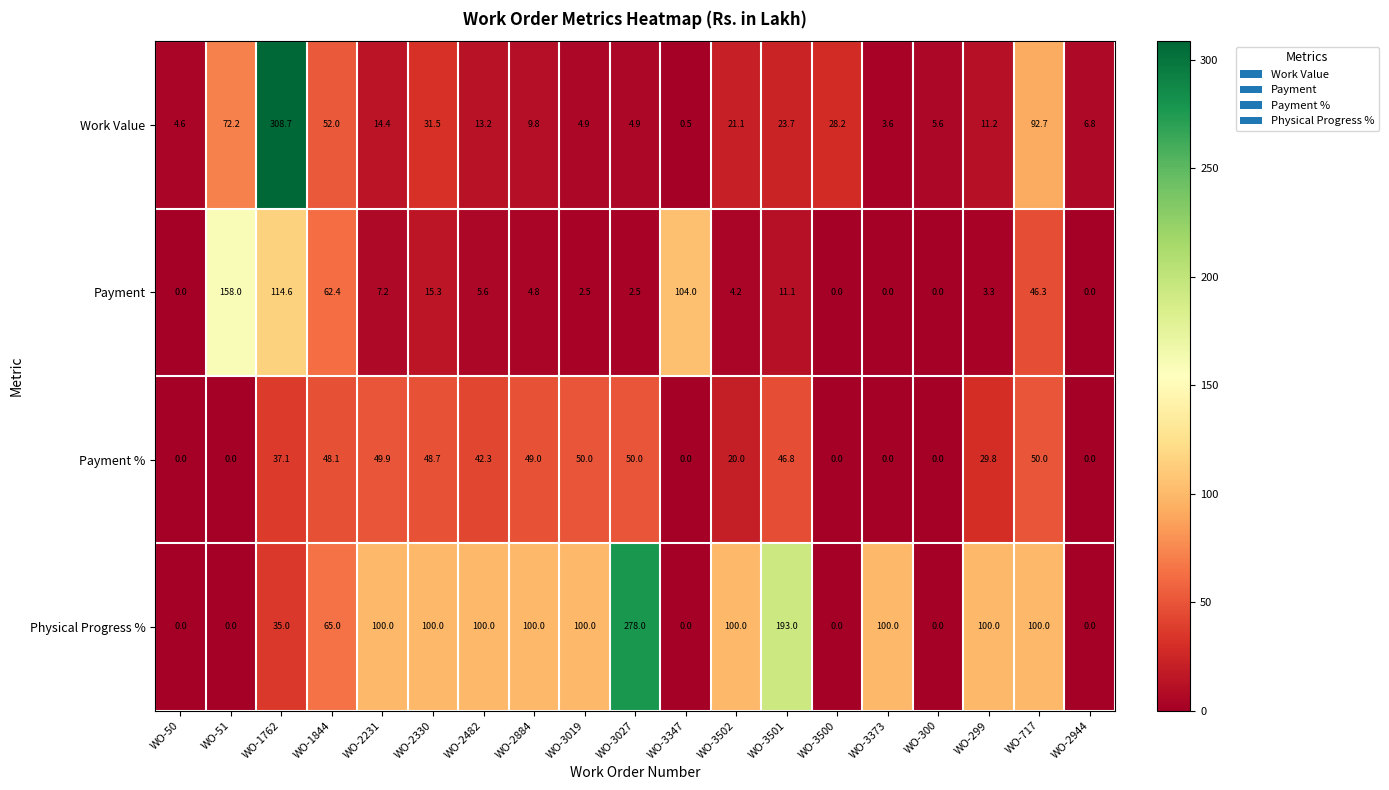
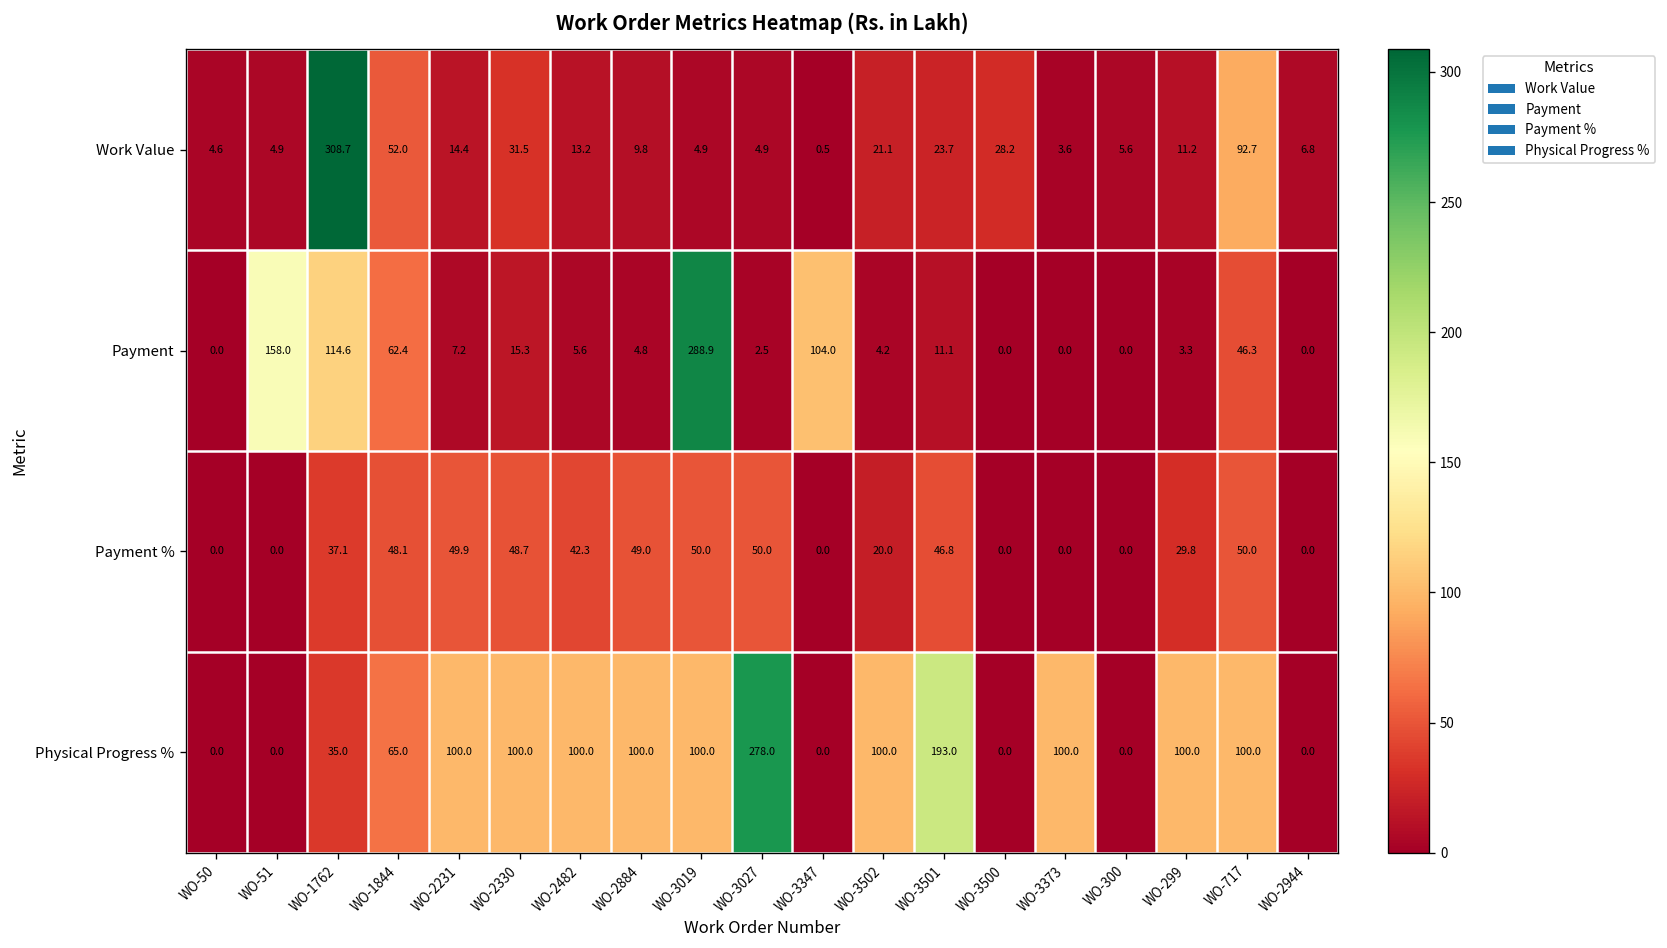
  {
    "Work Value": {
      "WO-50": 4.6,
-     "WO-51": 72.2,
+     "WO-51": 4.9,
      "WO-1762": 308.7,
      "WO-1844": 52.0,
      "WO-2231": 14.4,
      "WO-2330": 31.5,
      "WO-2482": 13.2,
      "WO-2884": 9.8,
      "WO-3019": 4.9,
      "WO-3027": 4.9,
      "WO-3347": 0.5,
      "WO-3502": 21.1,
      "WO-3501": 23.7,
      "WO-3500": 28.2,
      "WO-3373": 3.6,
      "WO-300": 5.6,
      "WO-299": 11.2,
      "WO-717": 92.7,
      "WO-2944": 6.8
    },
    "Payment": {
      "WO-50": 0.0,
      "WO-51": 158.0,
      "WO-1762": 114.6,
      "WO-1844": 62.4,
      "WO-2231": 7.2,
      "WO-2330": 15.3,
      "WO-2482": 5.6,
      "WO-2884": 4.8,
-     "WO-3019": 2.5,
+     "WO-3019": 288.9,
      "WO-3027": 2.5,
      "WO-3347": 104.0,
      "WO-3502": 4.2,
      "WO-3501": 11.1,
      "WO-3500": 0.0,
      "WO-3373": 0.0,
      "WO-300": 0.0,
      "WO-299": 3.3,
      "WO-717": 46.3,
      "WO-2944": 0.0
    },
    "Payment %": {
      "WO-50": 0.0,
      "WO-51": 0.0,
      "WO-1762": 37.1,
      "WO-1844": 48.1,
      "WO-2231": 49.9,
      "WO-2330": 48.7,
      "WO-2482": 42.3,
      "WO-2884": 49.0,
      "WO-3019": 50.0,
      "WO-3027": 50.0,
      "WO-3347": 0.0,
      "WO-3502": 20.0,
      "WO-3501": 46.8,
      "WO-3500": 0.0,
      "WO-3373": 0.0,
      "WO-300": 0.0,
      "WO-299": 29.8,
      "WO-717": 50.0,
      "WO-2944": 0.0
    },
    "Physical Progress %": {
      "WO-50": 0.0,
      "WO-51": 0.0,
      "WO-1762": 35.0,
      "WO-1844": 65.0,
      "WO-2231": 100.0,
      "WO-2330": 100.0,
      "WO-2482": 100.0,
      "WO-2884": 100.0,
      "WO-3019": 100.0,
      "WO-3027": 278.0,
      "WO-3347": 0.0,
      "WO-3502": 100.0,
      "WO-3501": 193.0,
      "WO-3500": 0.0,
      "WO-3373": 100.0,
      "WO-300": 0.0,
      "WO-299": 100.0,
      "WO-717": 100.0,
      "WO-2944": 0.0
    }
  }
